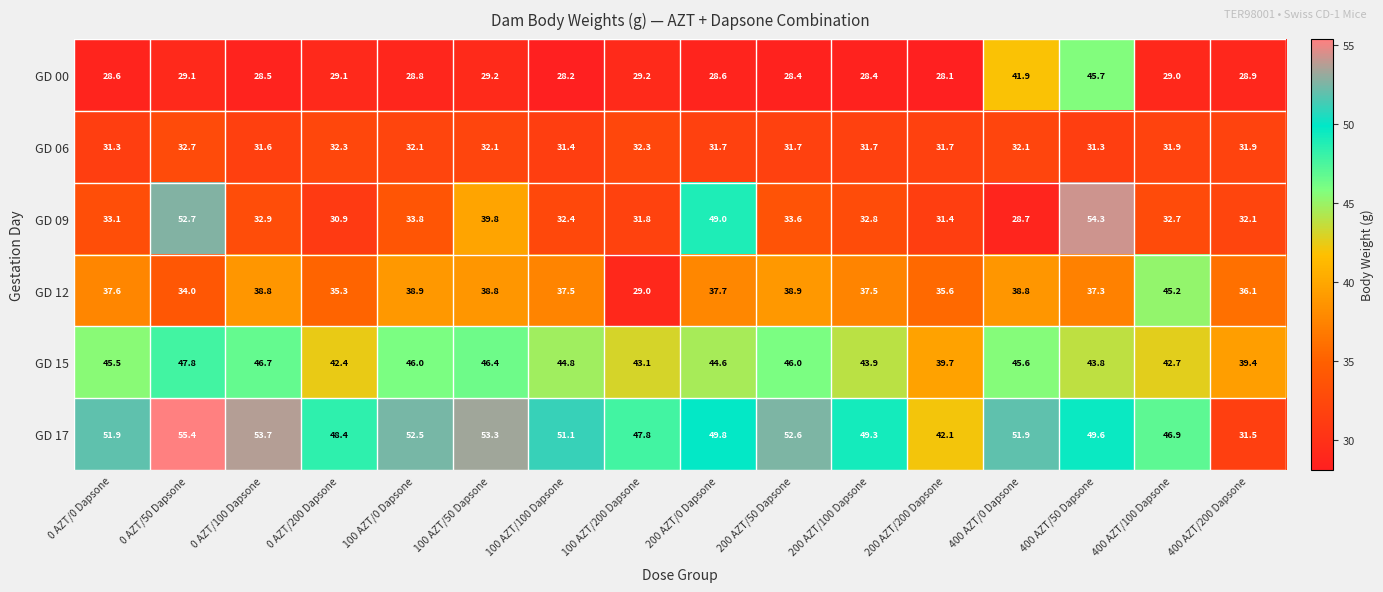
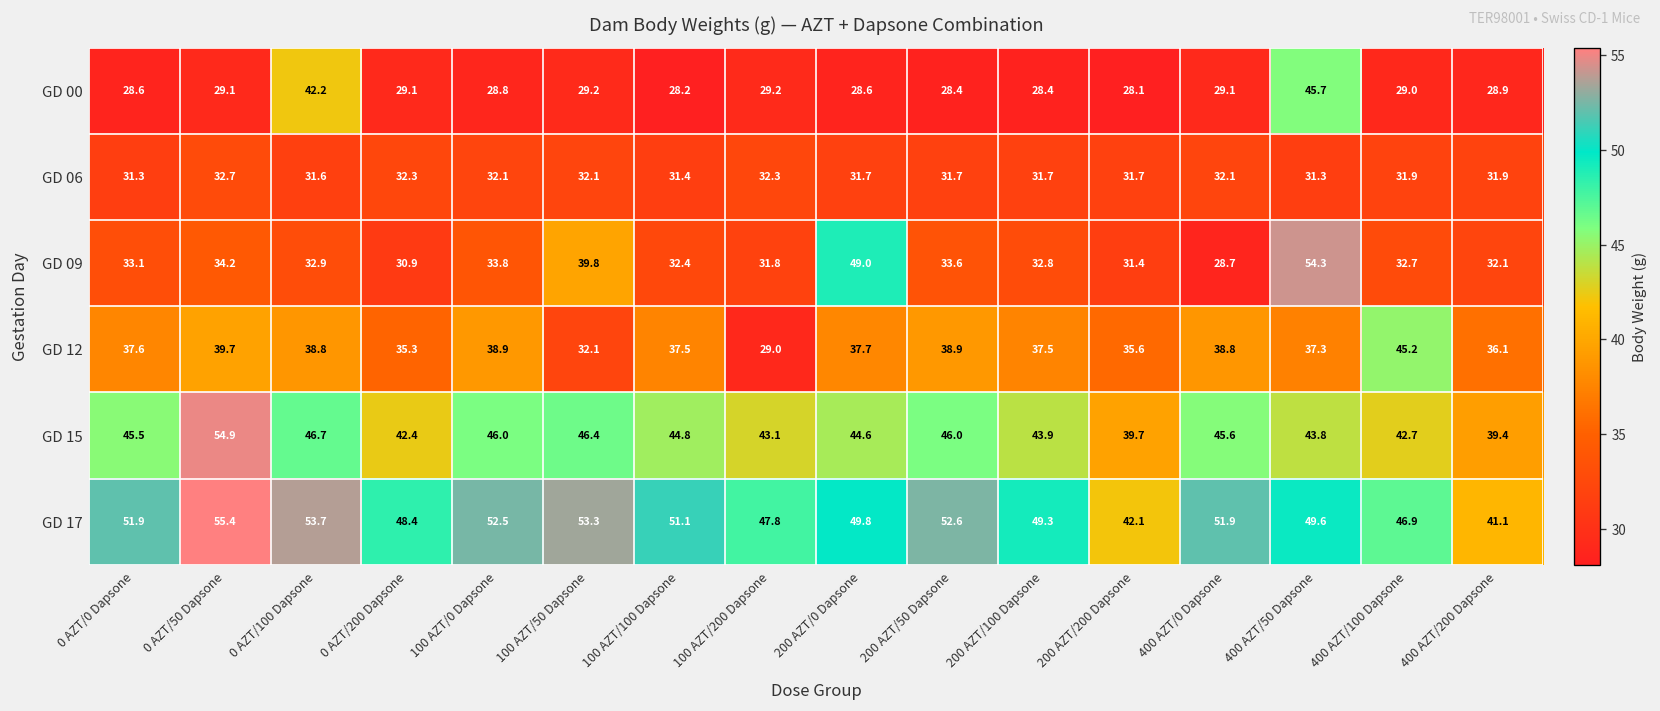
  {
    "GD 00": {
      "0 AZT/0 Dapsone": 28.6,
      "0 AZT/50 Dapsone": 29.1,
-     "0 AZT/100 Dapsone": 28.5,
+     "0 AZT/100 Dapsone": 42.2,
      "0 AZT/200 Dapsone": 29.1,
      "100 AZT/0 Dapsone": 28.8,
      "100 AZT/50 Dapsone": 29.2,
      "100 AZT/100 Dapsone": 28.2,
      "100 AZT/200 Dapsone": 29.2,
      "200 AZT/0 Dapsone": 28.6,
      "200 AZT/50 Dapsone": 28.4,
      "200 AZT/100 Dapsone": 28.4,
      "200 AZT/200 Dapsone": 28.1,
-     "400 AZT/0 Dapsone": 41.9,
+     "400 AZT/0 Dapsone": 29.1,
      "400 AZT/50 Dapsone": 45.7,
      "400 AZT/100 Dapsone": 29.0,
      "400 AZT/200 Dapsone": 28.9
    },
    "GD 06": {
      "0 AZT/0 Dapsone": 31.3,
      "0 AZT/50 Dapsone": 32.7,
      "0 AZT/100 Dapsone": 31.6,
      "0 AZT/200 Dapsone": 32.3,
      "100 AZT/0 Dapsone": 32.1,
      "100 AZT/50 Dapsone": 32.1,
      "100 AZT/100 Dapsone": 31.4,
      "100 AZT/200 Dapsone": 32.3,
      "200 AZT/0 Dapsone": 31.7,
      "200 AZT/50 Dapsone": 31.7,
      "200 AZT/100 Dapsone": 31.7,
      "200 AZT/200 Dapsone": 31.7,
      "400 AZT/0 Dapsone": 32.1,
      "400 AZT/50 Dapsone": 31.3,
      "400 AZT/100 Dapsone": 31.9,
      "400 AZT/200 Dapsone": 31.9
    },
    "GD 09": {
      "0 AZT/0 Dapsone": 33.1,
-     "0 AZT/50 Dapsone": 52.7,
+     "0 AZT/50 Dapsone": 34.2,
      "0 AZT/100 Dapsone": 32.9,
      "0 AZT/200 Dapsone": 30.9,
      "100 AZT/0 Dapsone": 33.8,
      "100 AZT/50 Dapsone": 39.8,
      "100 AZT/100 Dapsone": 32.4,
      "100 AZT/200 Dapsone": 31.8,
      "200 AZT/0 Dapsone": 49.0,
      "200 AZT/50 Dapsone": 33.6,
      "200 AZT/100 Dapsone": 32.8,
      "200 AZT/200 Dapsone": 31.4,
      "400 AZT/0 Dapsone": 28.7,
      "400 AZT/50 Dapsone": 54.3,
      "400 AZT/100 Dapsone": 32.7,
      "400 AZT/200 Dapsone": 32.1
    },
    "GD 12": {
      "0 AZT/0 Dapsone": 37.6,
-     "0 AZT/50 Dapsone": 34.0,
+     "0 AZT/50 Dapsone": 39.7,
      "0 AZT/100 Dapsone": 38.8,
      "0 AZT/200 Dapsone": 35.3,
      "100 AZT/0 Dapsone": 38.9,
-     "100 AZT/50 Dapsone": 38.8,
+     "100 AZT/50 Dapsone": 32.1,
      "100 AZT/100 Dapsone": 37.5,
      "100 AZT/200 Dapsone": 29.0,
      "200 AZT/0 Dapsone": 37.7,
      "200 AZT/50 Dapsone": 38.9,
      "200 AZT/100 Dapsone": 37.5,
      "200 AZT/200 Dapsone": 35.6,
      "400 AZT/0 Dapsone": 38.8,
      "400 AZT/50 Dapsone": 37.3,
      "400 AZT/100 Dapsone": 45.2,
      "400 AZT/200 Dapsone": 36.1
    },
    "GD 15": {
      "0 AZT/0 Dapsone": 45.5,
-     "0 AZT/50 Dapsone": 47.8,
+     "0 AZT/50 Dapsone": 54.9,
      "0 AZT/100 Dapsone": 46.7,
      "0 AZT/200 Dapsone": 42.4,
      "100 AZT/0 Dapsone": 46.0,
      "100 AZT/50 Dapsone": 46.4,
      "100 AZT/100 Dapsone": 44.8,
      "100 AZT/200 Dapsone": 43.1,
      "200 AZT/0 Dapsone": 44.6,
      "200 AZT/50 Dapsone": 46.0,
      "200 AZT/100 Dapsone": 43.9,
      "200 AZT/200 Dapsone": 39.7,
      "400 AZT/0 Dapsone": 45.6,
      "400 AZT/50 Dapsone": 43.8,
      "400 AZT/100 Dapsone": 42.7,
      "400 AZT/200 Dapsone": 39.4
    },
    "GD 17": {
      "0 AZT/0 Dapsone": 51.9,
      "0 AZT/50 Dapsone": 55.4,
      "0 AZT/100 Dapsone": 53.7,
      "0 AZT/200 Dapsone": 48.4,
      "100 AZT/0 Dapsone": 52.5,
      "100 AZT/50 Dapsone": 53.3,
      "100 AZT/100 Dapsone": 51.1,
      "100 AZT/200 Dapsone": 47.8,
      "200 AZT/0 Dapsone": 49.8,
      "200 AZT/50 Dapsone": 52.6,
      "200 AZT/100 Dapsone": 49.3,
      "200 AZT/200 Dapsone": 42.1,
      "400 AZT/0 Dapsone": 51.9,
      "400 AZT/50 Dapsone": 49.6,
      "400 AZT/100 Dapsone": 46.9,
-     "400 AZT/200 Dapsone": 31.5
+     "400 AZT/200 Dapsone": 41.1
    }
  }
